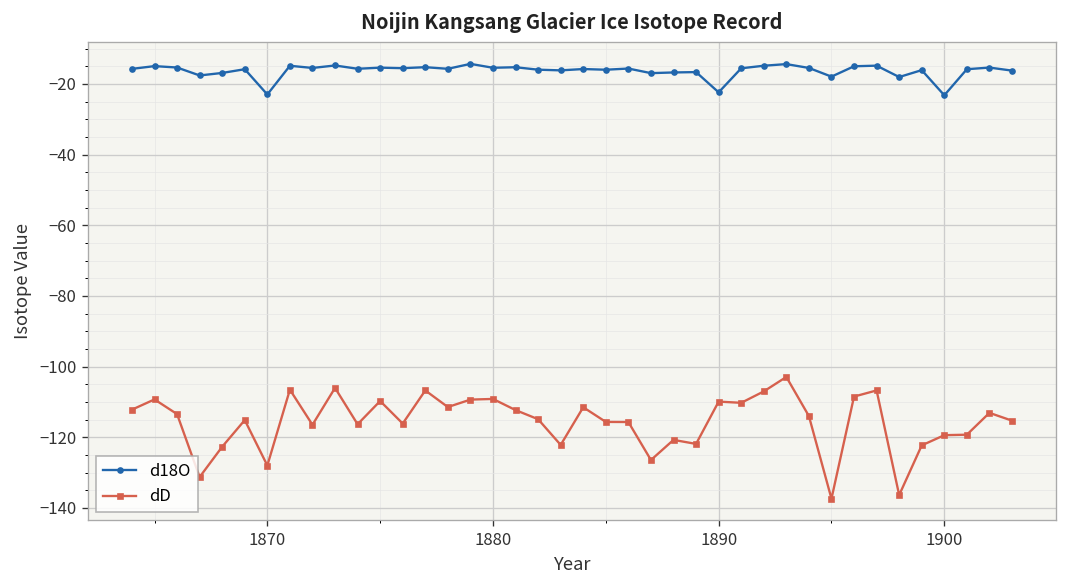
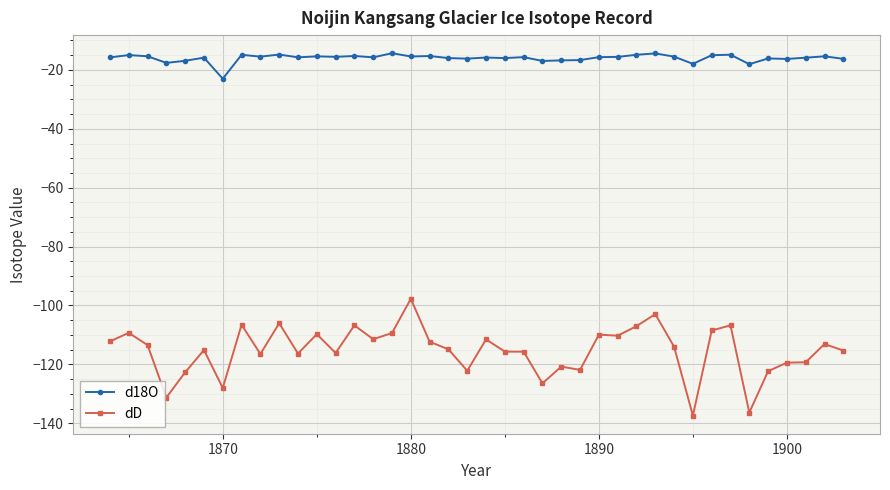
  {
    "d18O": {
      "1870": -23,
      "1880": -15,
-     "1890": -22,
-     "1900": -23
+     "1890": -16,
+     "1900": -16
    },
    "dD": {
      "1870": -128,
-     "1880": -109,
+     "1880": -98,
      "1890": -110,
      "1900": -119
    }
  }
